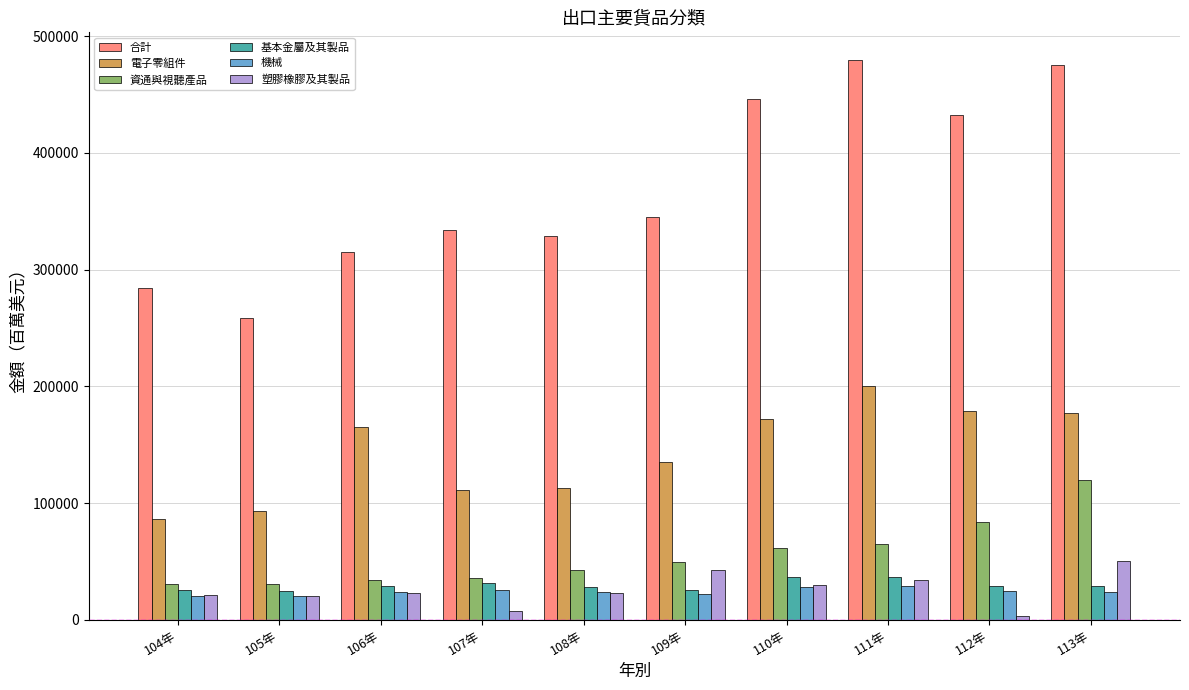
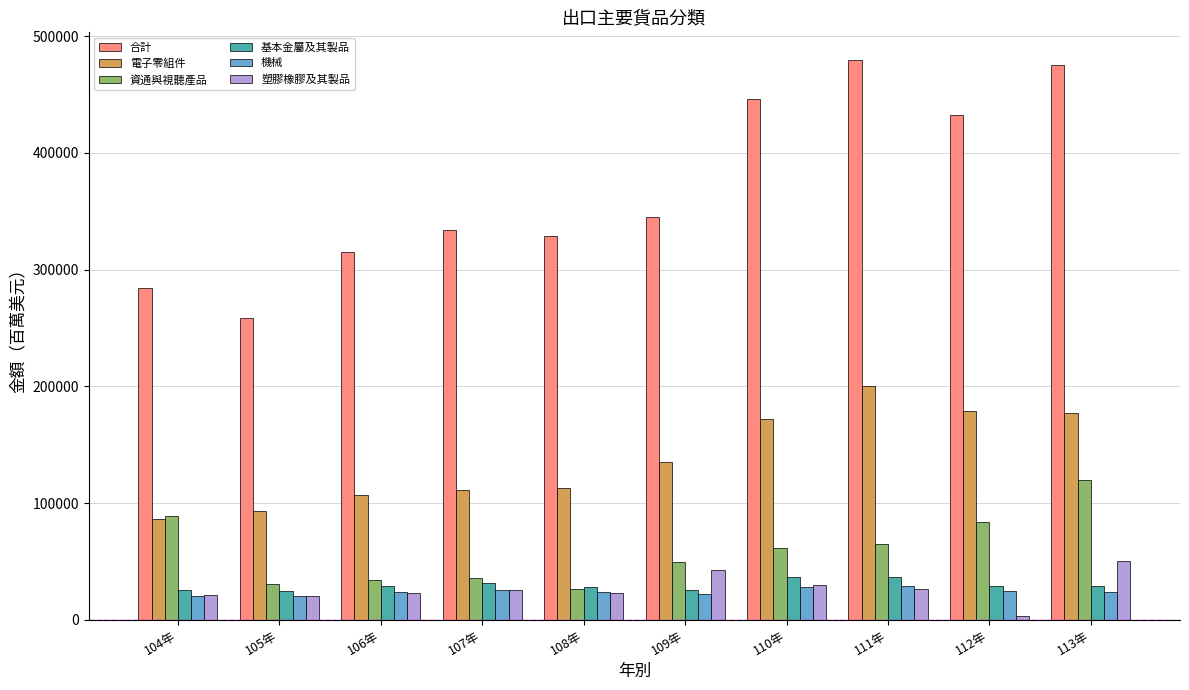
  {
    "合計": {
      "104年": 284000,
      "105年": 258000,
      "106年": 315000,
      "107年": 334000,
      "108年": 329000,
      "109年": 345000,
      "110年": 446000,
      "111年": 479000,
      "112年": 432000,
      "113年": 475000
    },
    "電子零組件": {
      "104年": 86000,
      "105年": 93000,
-     "106年": 165000,
+     "106年": 107000,
      "107年": 111000,
      "108年": 113000,
      "109年": 136000,
      "110年": 172000,
      "111年": 200000,
      "112年": 179000,
      "113年": 177000
    },
    "資通與視聽產品": {
-     "104年": 30000,
+     "104年": 88000,
      "105年": 30000,
      "106年": 34000,
      "107年": 35000,
-     "108年": 43000,
+     "108年": 26000,
      "109年": 49000,
      "110年": 61000,
      "111年": 65000,
      "112年": 83000,
      "113年": 120000
    },
    "塑膠橡膠及其製品": {
      "104年": 21000,
      "105年": 20000,
      "106年": 23000,
-     "107年": 7000,
+     "107年": 25000,
      "108年": 23000,
      "109年": 42000,
      "110年": 30000,
-     "111年": 34000,
+     "111年": 26000,
      "112年": 4000,
      "113年": 50000
    }
  }
